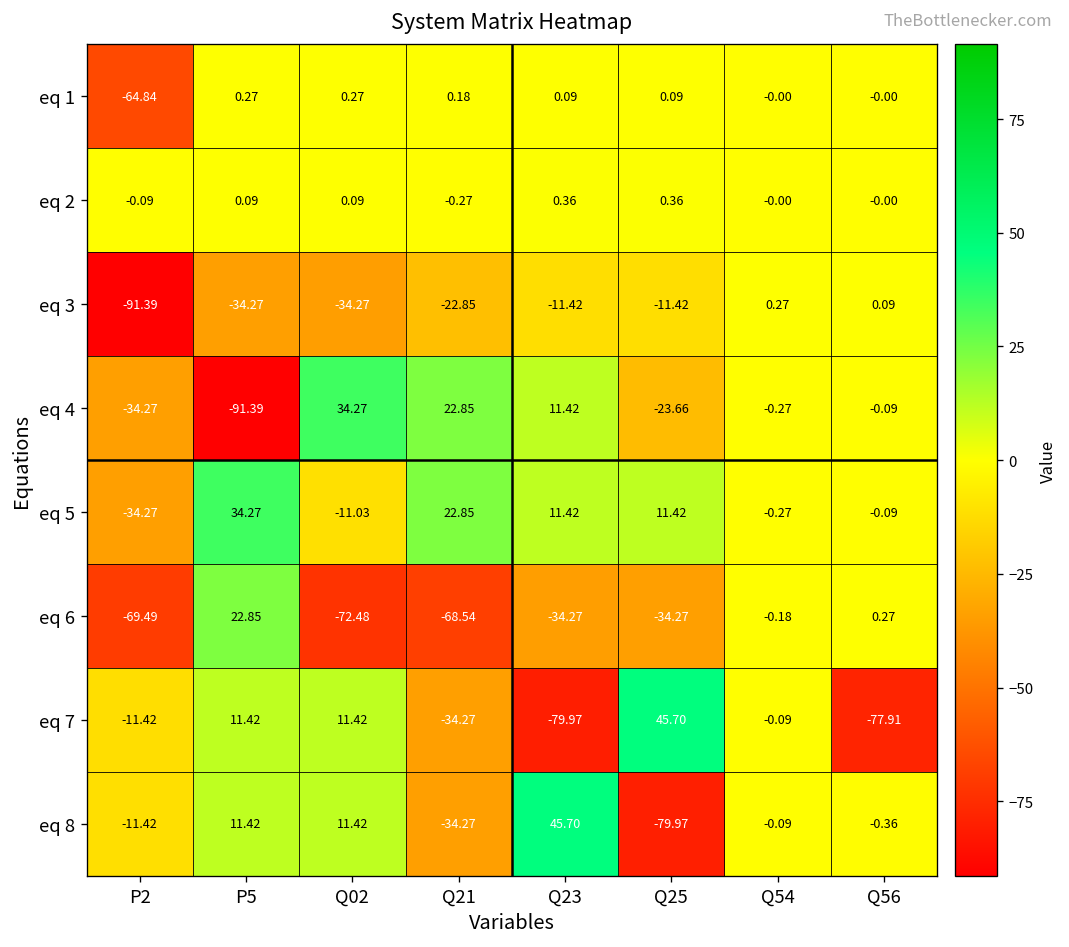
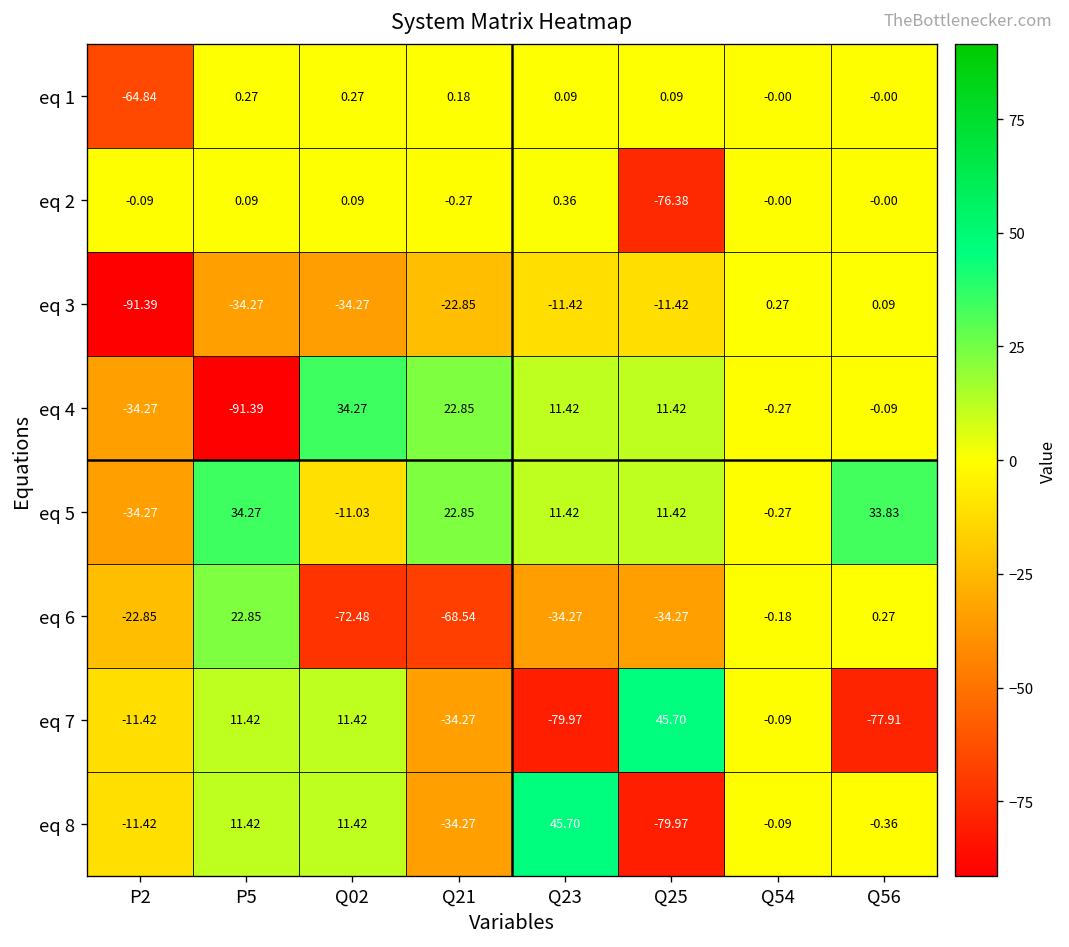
  {
    "eq 1": {
      "P2": -64.84,
      "P5": 0.27,
      "Q02": 0.27,
      "Q21": 0.18,
      "Q23": 0.09,
      "Q25": 0.09,
      "Q54": -0.00,
      "Q56": -0.00
    },
    "eq 2": {
      "P2": -0.09,
      "P5": 0.09,
      "Q02": 0.09,
      "Q21": -0.27,
      "Q23": 0.36,
-     "Q25": 0.36,
+     "Q25": -76.38,
      "Q54": -0.00,
      "Q56": -0.00
    },
    "eq 3": {
      "P2": -91.39,
      "P5": -34.27,
      "Q02": -34.27,
      "Q21": -22.85,
      "Q23": -11.42,
      "Q25": -11.42,
      "Q54": 0.27,
      "Q56": 0.09
    },
    "eq 4": {
      "P2": -34.27,
      "P5": -91.39,
      "Q02": 34.27,
      "Q21": 22.85,
      "Q23": 11.42,
-     "Q25": -23.66,
+     "Q25": 11.42,
      "Q54": -0.27,
      "Q56": -0.09
    },
    "eq 5": {
      "P2": -34.27,
      "P5": 34.27,
      "Q02": -11.03,
      "Q21": 22.85,
      "Q23": 11.42,
      "Q25": 11.42,
      "Q54": -0.27,
-     "Q56": -0.09
+     "Q56": 33.83
    },
    "eq 6": {
-     "P2": -69.49,
+     "P2": -22.85,
      "P5": 22.85,
      "Q02": -72.48,
      "Q21": -68.54,
      "Q23": -34.27,
      "Q25": -34.27,
      "Q54": -0.18,
      "Q56": 0.27
    },
    "eq 7": {
      "P2": -11.42,
      "P5": 11.42,
      "Q02": 11.42,
      "Q21": -34.27,
      "Q23": -79.97,
      "Q25": 45.70,
      "Q54": -0.09,
      "Q56": -77.91
    },
    "eq 8": {
      "P2": -11.42,
      "P5": 11.42,
      "Q02": 11.42,
      "Q21": -34.27,
      "Q23": 45.70,
      "Q25": -79.97,
      "Q54": -0.09,
      "Q56": -0.36
    }
  }
